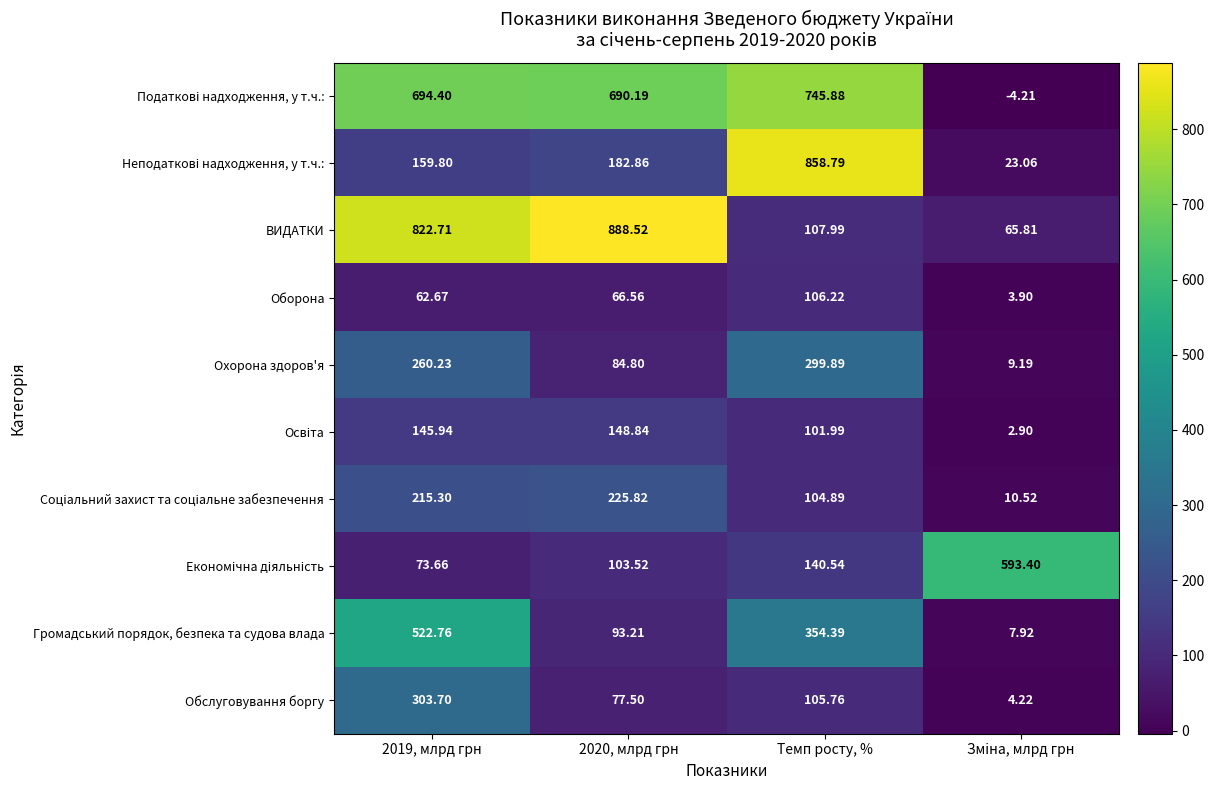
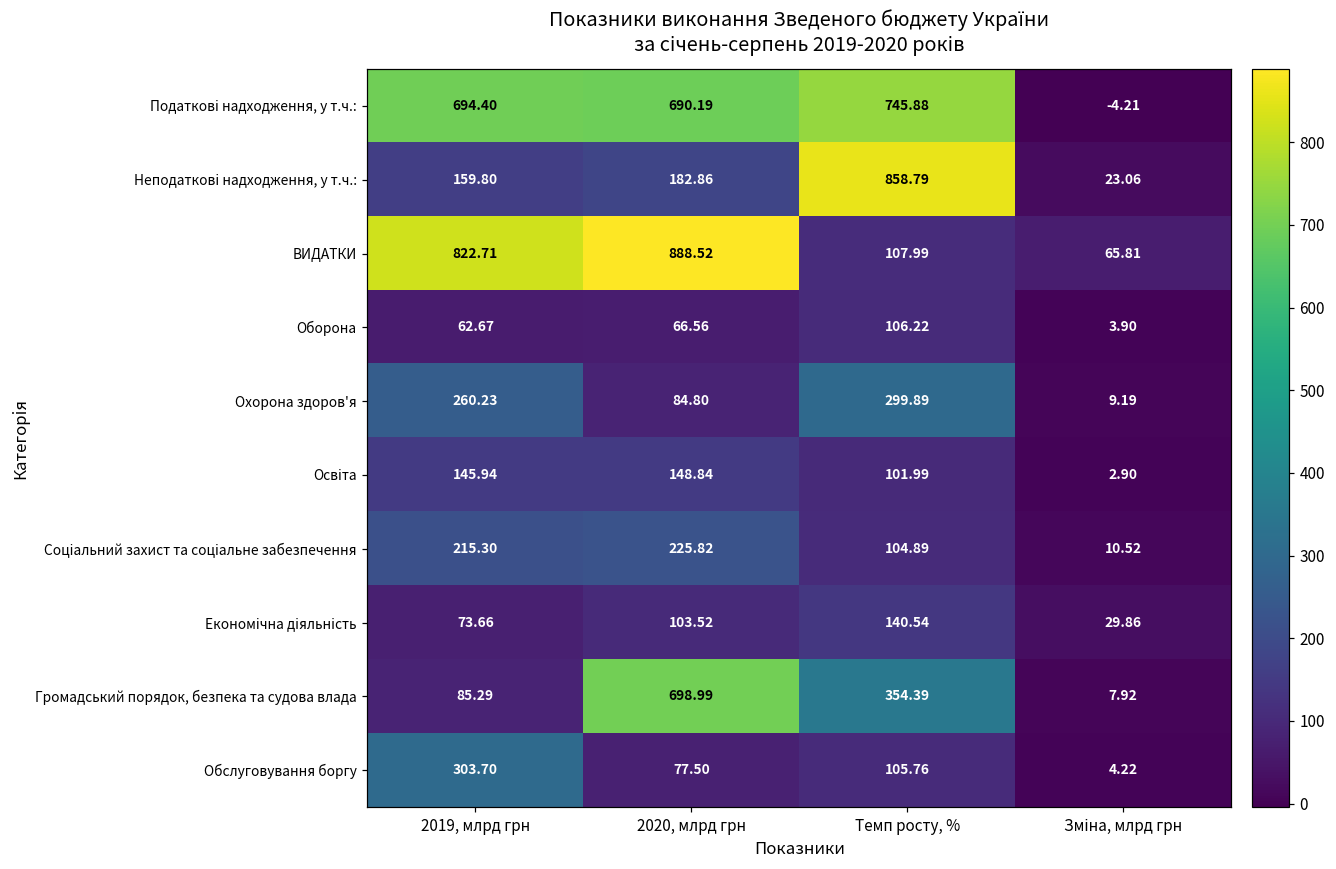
  {
    "Податкові надходження, у т.ч.:": {
      "2019, млрд грн": 694.40,
      "2020, млрд грн": 690.19,
      "Темп росту, %": 745.88,
      "Зміна, млрд грн": -4.21
    },
    "Неподаткові надходження, у т.ч.:": {
      "2019, млрд грн": 159.80,
      "2020, млрд грн": 182.86,
      "Темп росту, %": 858.79,
      "Зміна, млрд грн": 23.06
    },
    "ВИДАТКИ": {
      "2019, млрд грн": 822.71,
      "2020, млрд грн": 888.52,
      "Темп росту, %": 107.99,
      "Зміна, млрд грн": 65.81
    },
    "Оборона": {
      "2019, млрд грн": 62.67,
      "2020, млрд грн": 66.56,
      "Темп росту, %": 106.22,
      "Зміна, млрд грн": 3.90
    },
    "Охорона здоров'я": {
      "2019, млрд грн": 260.23,
      "2020, млрд грн": 84.80,
      "Темп росту, %": 299.89,
      "Зміна, млрд грн": 9.19
    },
    "Освіта": {
      "2019, млрд грн": 145.94,
      "2020, млрд грн": 148.84,
      "Темп росту, %": 101.99,
      "Зміна, млрд грн": 2.90
    },
    "Соціальний захист та соціальне забезпечення": {
      "2019, млрд грн": 215.30,
      "2020, млрд грн": 225.82,
      "Темп росту, %": 104.89,
      "Зміна, млрд грн": 10.52
    },
    "Економічна діяльність": {
      "2019, млрд грн": 73.66,
      "2020, млрд грн": 103.52,
      "Темп росту, %": 140.54,
-     "Зміна, млрд грн": 593.40
+     "Зміна, млрд грн": 29.86
    },
    "Громадський порядок, безпека та судова влада": {
-     "2019, млрд грн": 522.76,
-     "2020, млрд грн": 93.21,
+     "2019, млрд грн": 85.29,
+     "2020, млрд грн": 698.99,
      "Темп росту, %": 354.39,
      "Зміна, млрд грн": 7.92
    },
    "Обслуговування боргу": {
      "2019, млрд грн": 303.70,
      "2020, млрд грн": 77.50,
      "Темп росту, %": 105.76,
      "Зміна, млрд грн": 4.22
    }
  }
